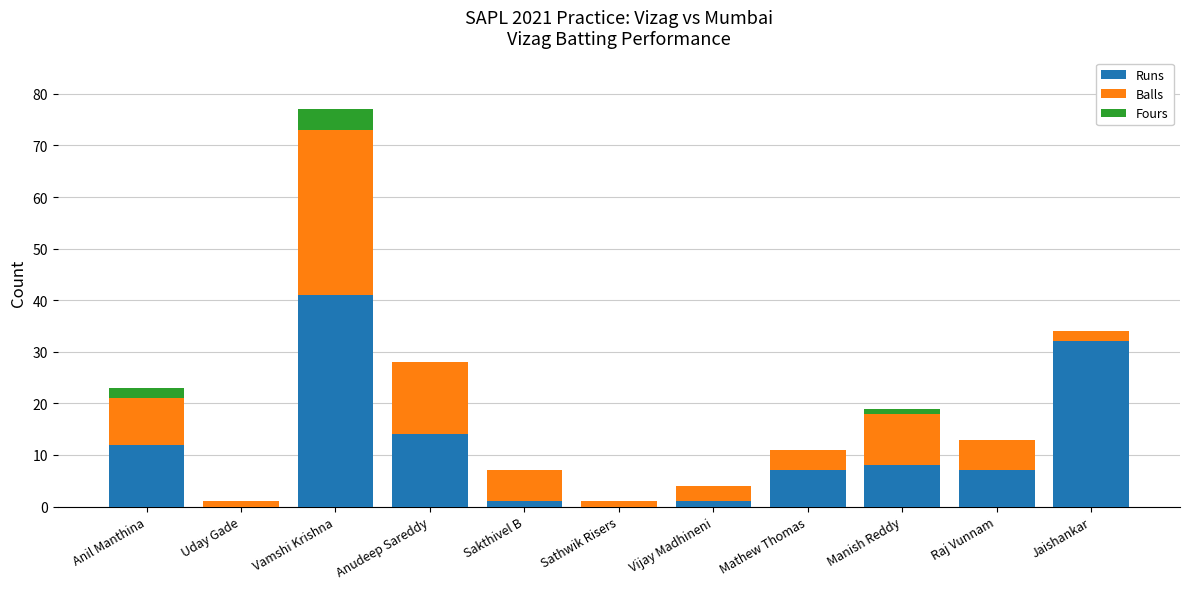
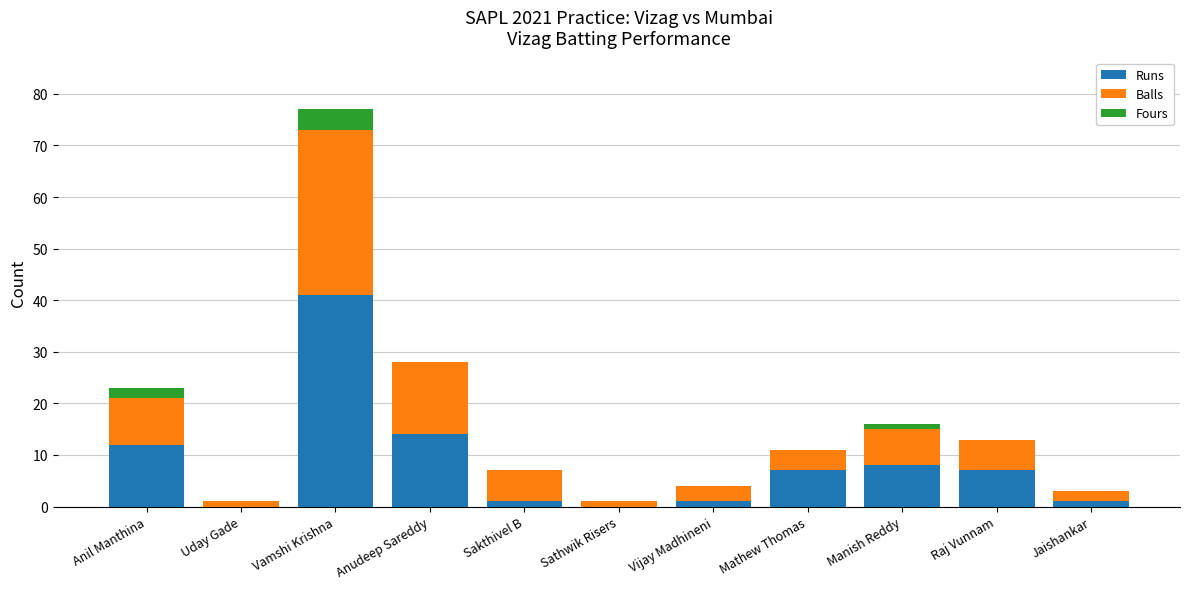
  {
    "Runs": {
      "Anil Manthina": 12,
      "Uday Gade": 0,
      "Vamshi Krishna": 41,
      "Anudeep Sareddy": 14,
      "Sakthivel B": 1,
      "Sathwik Risers": 0,
      "Vijay Madhineni": 1,
      "Mathew Thomas": 7,
      "Manish Reddy": 8,
      "Raj Vunnam": 7,
-     "Jaishankar": 32
+     "Jaishankar": 1
    },
    "Balls": {
      "Anil Manthina": 9,
      "Uday Gade": 1,
      "Vamshi Krishna": 32,
      "Anudeep Sareddy": 14,
      "Sakthivel B": 6,
      "Sathwik Risers": 1,
      "Vijay Madhineni": 3,
      "Mathew Thomas": 4,
-     "Manish Reddy": 10,
+     "Manish Reddy": 7,
      "Raj Vunnam": 6,
      "Jaishankar": 2
    },
    "Fours": {
      "Anil Manthina": 2,
      "Uday Gade": 0,
      "Vamshi Krishna": 4,
      "Anudeep Sareddy": 0,
      "Sakthivel B": 0,
      "Sathwik Risers": 0,
      "Vijay Madhineni": 0,
      "Mathew Thomas": 0,
      "Manish Reddy": 1,
      "Raj Vunnam": 0,
      "Jaishankar": 0
    }
  }
